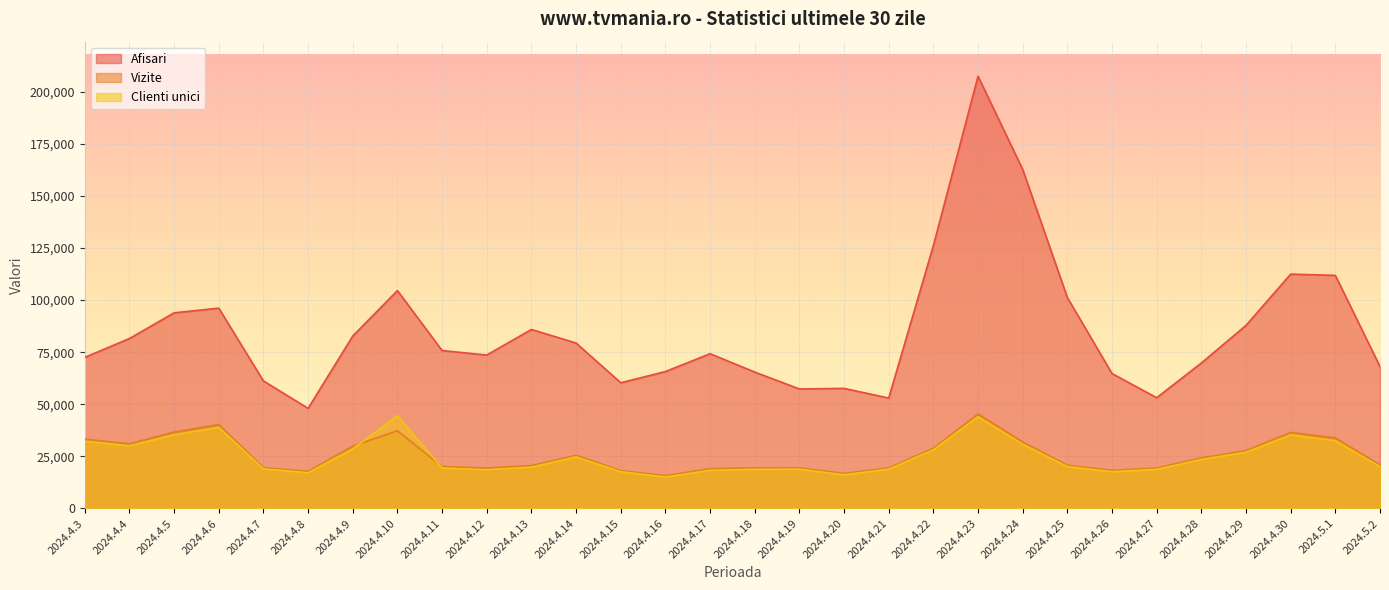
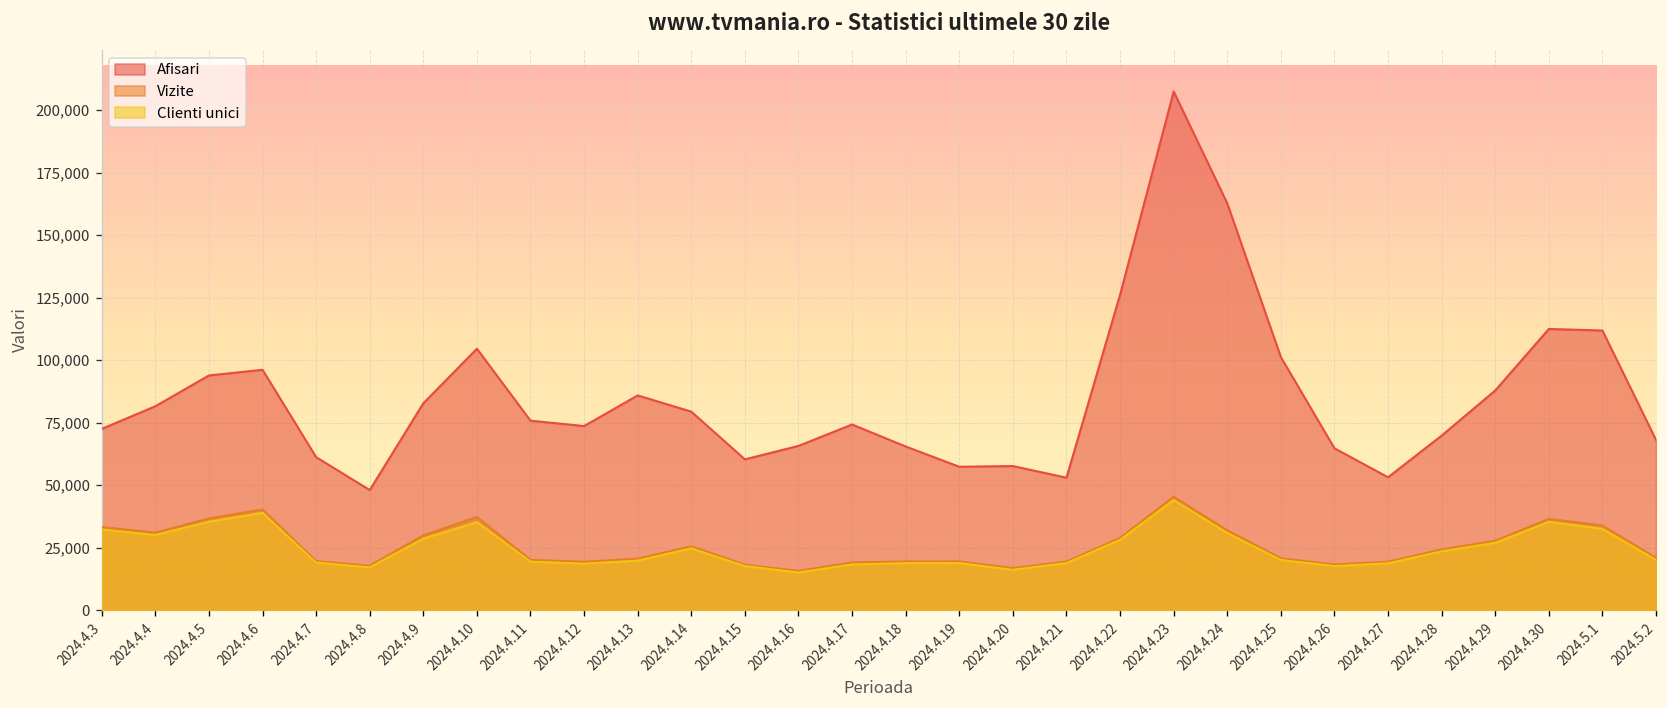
  {
    "Clienti unici": {
      "2024.4.5": "35,000",
      "2024.4.6": "39,000",
      "2024.4.9": "29,000",
-     "2024.4.10": "44,000",
+     "2024.4.10": "35,000",
      "2024.4.23": "44,000",
      "2024.5.1": "32,000"
    }
  }
